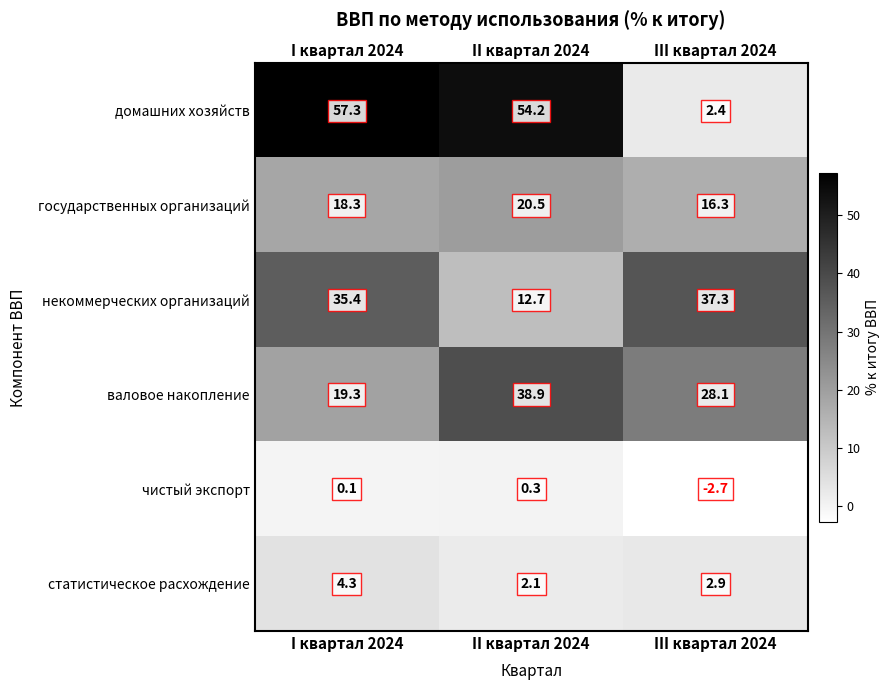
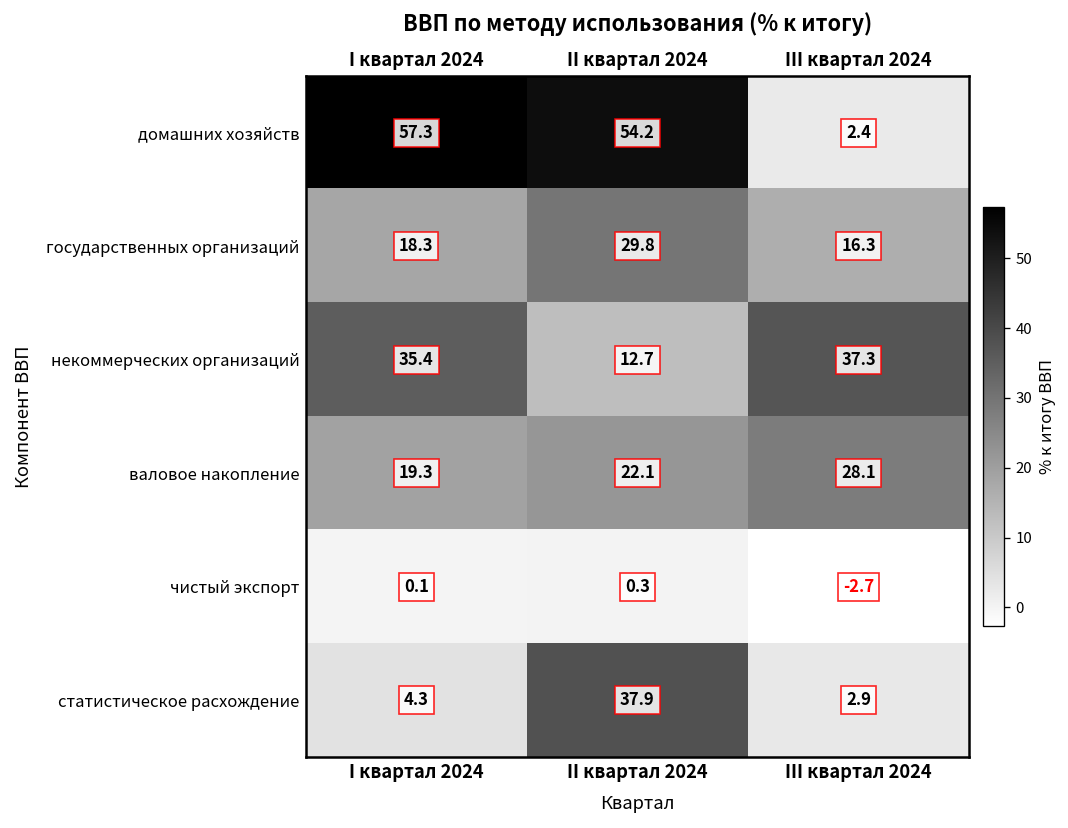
  {
    "государственных организаций": {
-     "II квартал 2024": 20.5
+     "II квартал 2024": 29.8
    },
    "валовое накопление": {
-     "II квартал 2024": 38.9
+     "II квартал 2024": 22.1
    },
    "статистическое расхождение": {
-     "II квартал 2024": 2.1
+     "II квартал 2024": 37.9
    }
  }
